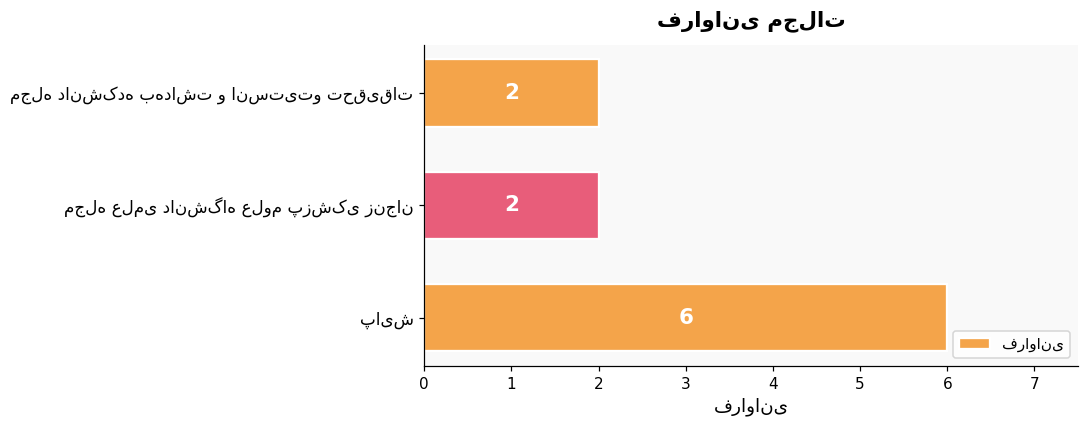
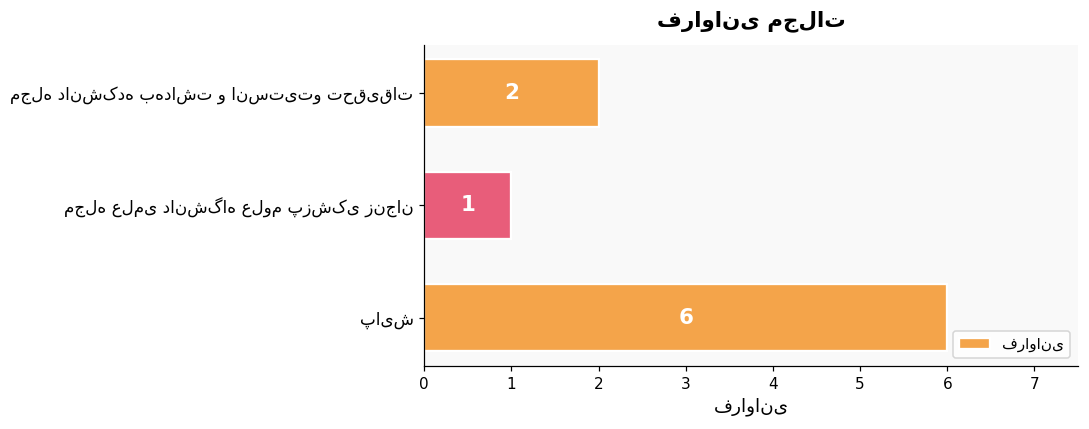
  {
    "مجله دانشکده بهداشت و انستیتو تحقیقات": 2,
-   "مجله علمی دانشگاه علوم پزشکی زنجان": 2,
+   "مجله علمی دانشگاه علوم پزشکی زنجان": 1,
    "پایش": 6
  }
